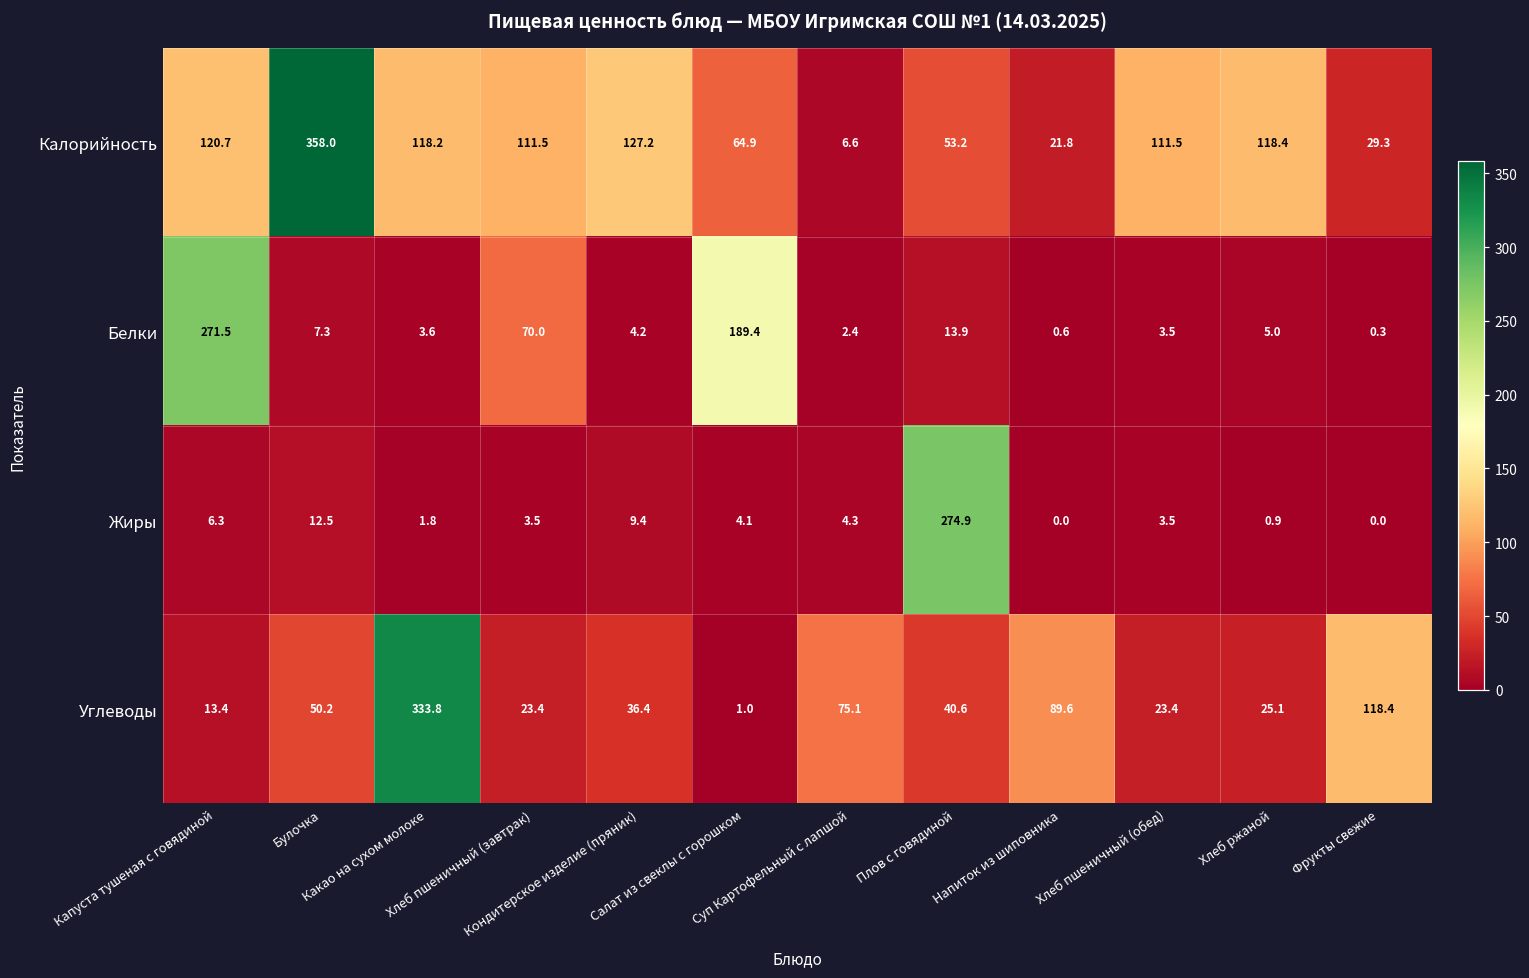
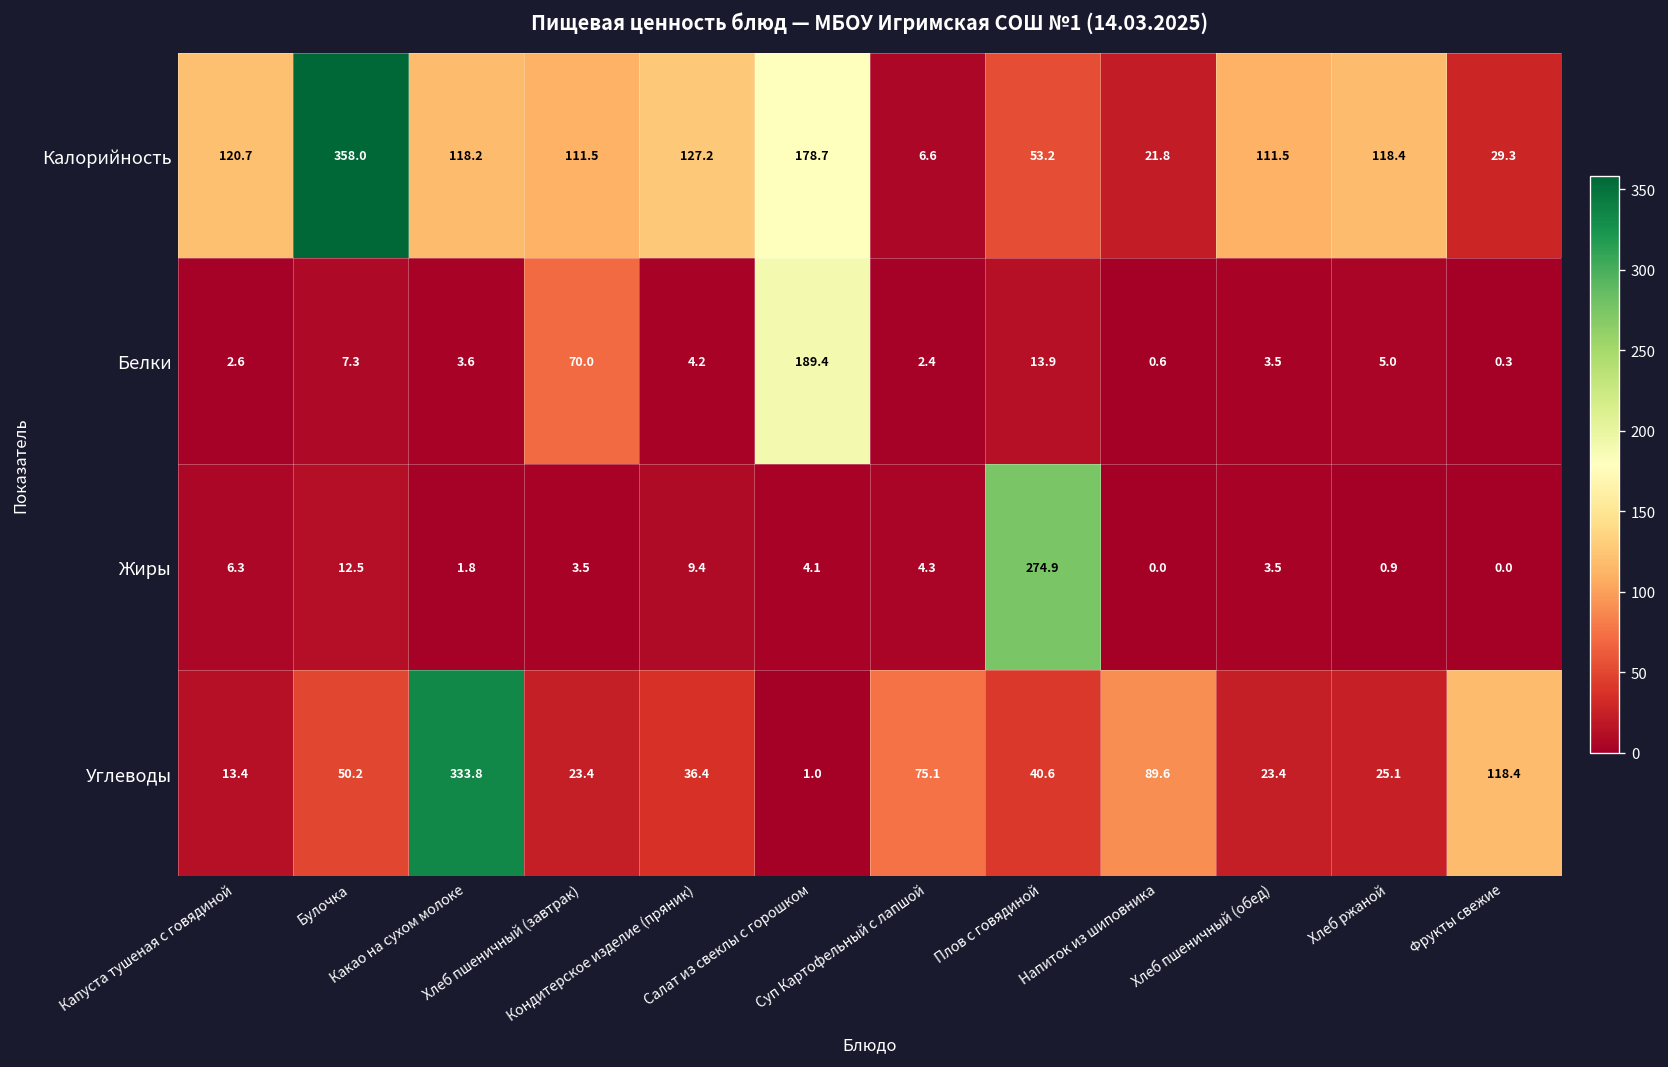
  {
    "Калорийность": {
      "Капуста тушеная с говядиной": 120.7,
      "Булочка": 358.0,
      "Какао на сухом молоке": 118.2,
      "Хлеб пшеничный (завтрак)": 111.5,
      "Кондитерское изделие (пряник)": 127.2,
-     "Салат из свеклы с горошком": 64.9,
+     "Салат из свеклы с горошком": 178.7,
      "Суп Картофельный с лапшой": 6.6,
      "Плов с говядиной": 53.2,
      "Напиток из шиповника": 21.8,
      "Хлеб пшеничный (обед)": 111.5,
      "Хлеб ржаной": 118.4,
      "Фрукты свежие": 29.3
    },
    "Белки": {
-     "Капуста тушеная с говядиной": 271.5,
+     "Капуста тушеная с говядиной": 2.6,
      "Булочка": 7.3,
      "Какао на сухом молоке": 3.6,
      "Хлеб пшеничный (завтрак)": 70.0,
      "Кондитерское изделие (пряник)": 4.2,
      "Салат из свеклы с горошком": 189.4,
      "Суп Картофельный с лапшой": 2.4,
      "Плов с говядиной": 13.9,
      "Напиток из шиповника": 0.6,
      "Хлеб пшеничный (обед)": 3.5,
      "Хлеб ржаной": 5.0,
      "Фрукты свежие": 0.3
    },
    "Жиры": {
      "Капуста тушеная с говядиной": 6.3,
      "Булочка": 12.5,
      "Какао на сухом молоке": 1.8,
      "Хлеб пшеничный (завтрак)": 3.5,
      "Кондитерское изделие (пряник)": 9.4,
      "Салат из свеклы с горошком": 4.1,
      "Суп Картофельный с лапшой": 4.3,
      "Плов с говядиной": 274.9,
      "Напиток из шиповника": 0.0,
      "Хлеб пшеничный (обед)": 3.5,
      "Хлеб ржаной": 0.9,
      "Фрукты свежие": 0.0
    },
    "Углеводы": {
      "Капуста тушеная с говядиной": 13.4,
      "Булочка": 50.2,
      "Какао на сухом молоке": 333.8,
      "Хлеб пшеничный (завтрак)": 23.4,
      "Кондитерское изделие (пряник)": 36.4,
      "Салат из свеклы с горошком": 1.0,
      "Суп Картофельный с лапшой": 75.1,
      "Плов с говядиной": 40.6,
      "Напиток из шиповника": 89.6,
      "Хлеб пшеничный (обед)": 23.4,
      "Хлеб ржаной": 25.1,
      "Фрукты свежие": 118.4
    }
  }
